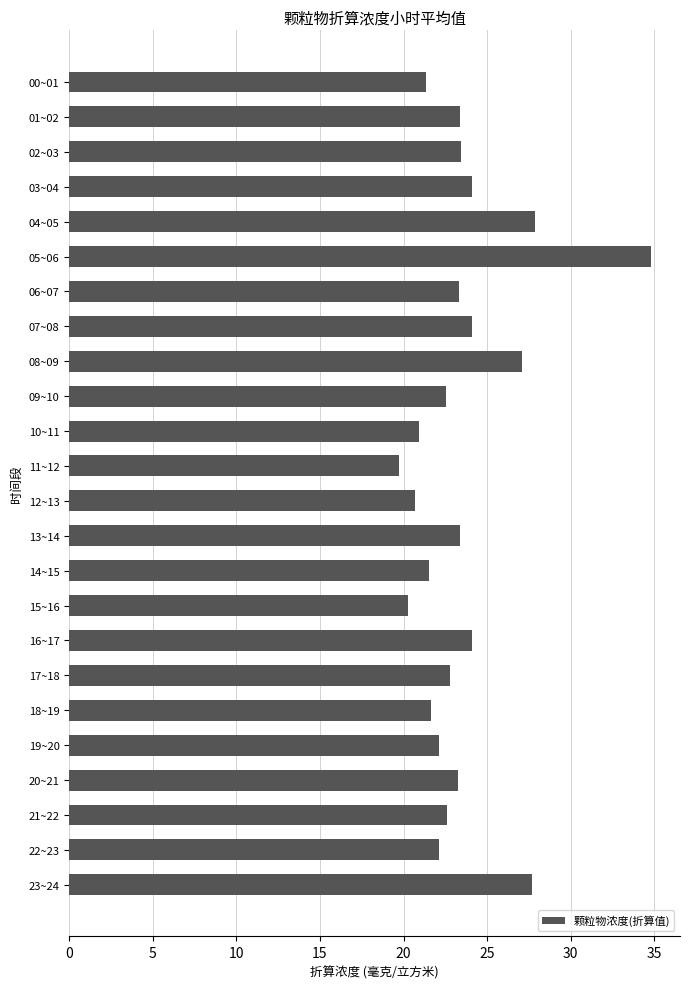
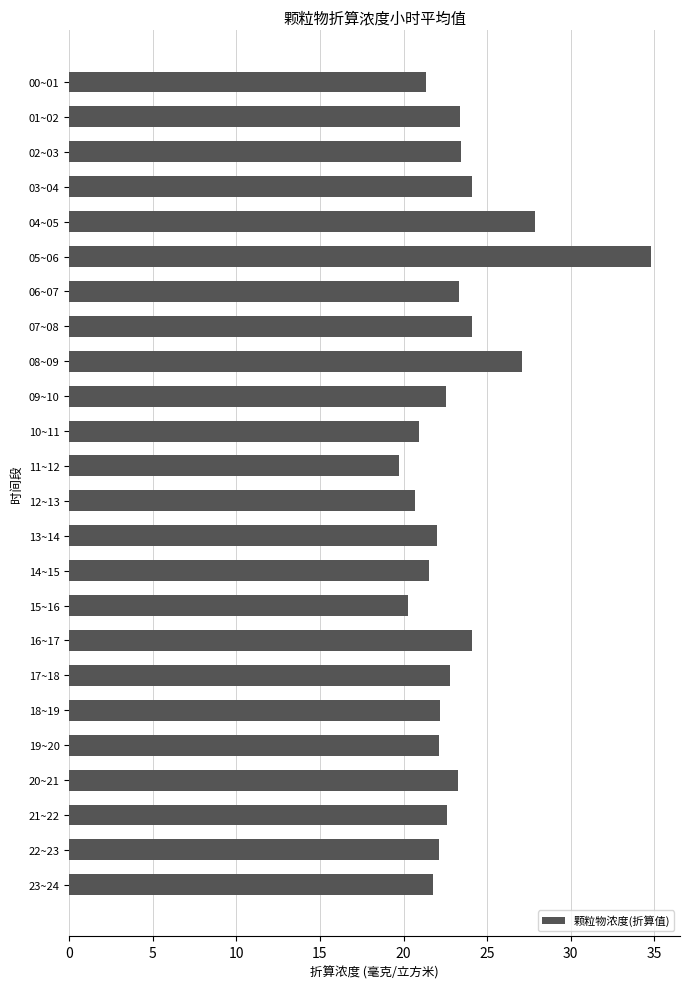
  {
    "00~01": 21.3,
    "01~02": 23.4,
    "02~03": 23.4,
    "03~04": 24.1,
    "04~05": 27.9,
    "05~06": 34.8,
    "06~07": 23.3,
    "07~08": 24.1,
    "08~09": 27.1,
    "09~10": 22.5,
    "10~11": 20.9,
    "11~12": 19.7,
    "12~13": 20.7,
-   "13~14": 23.4,
+   "13~14": 22.0,
    "14~15": 21.5,
    "15~16": 20.3,
    "16~17": 24.1,
    "17~18": 22.8,
-   "18~19": 21.7,
+   "18~19": 22.2,
    "19~20": 22.1,
    "20~21": 23.2,
    "21~22": 22.6,
    "22~23": 22.1,
-   "23~24": 27.7
+   "23~24": 21.7
  }
